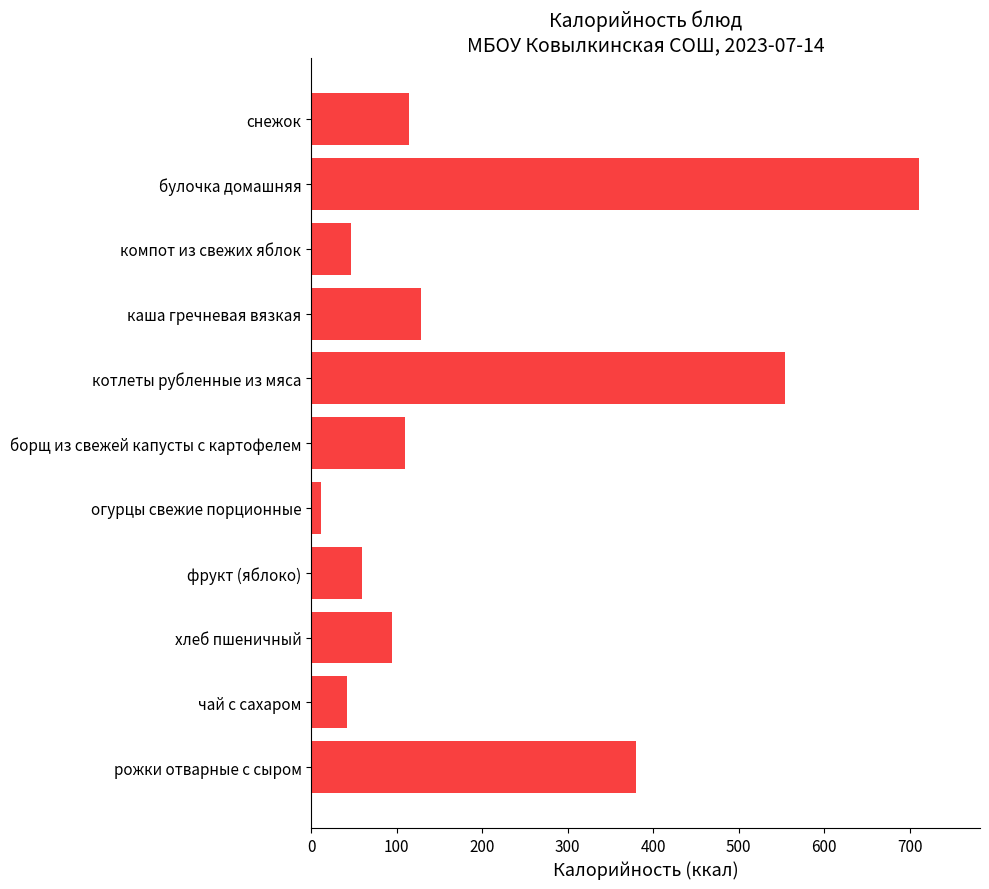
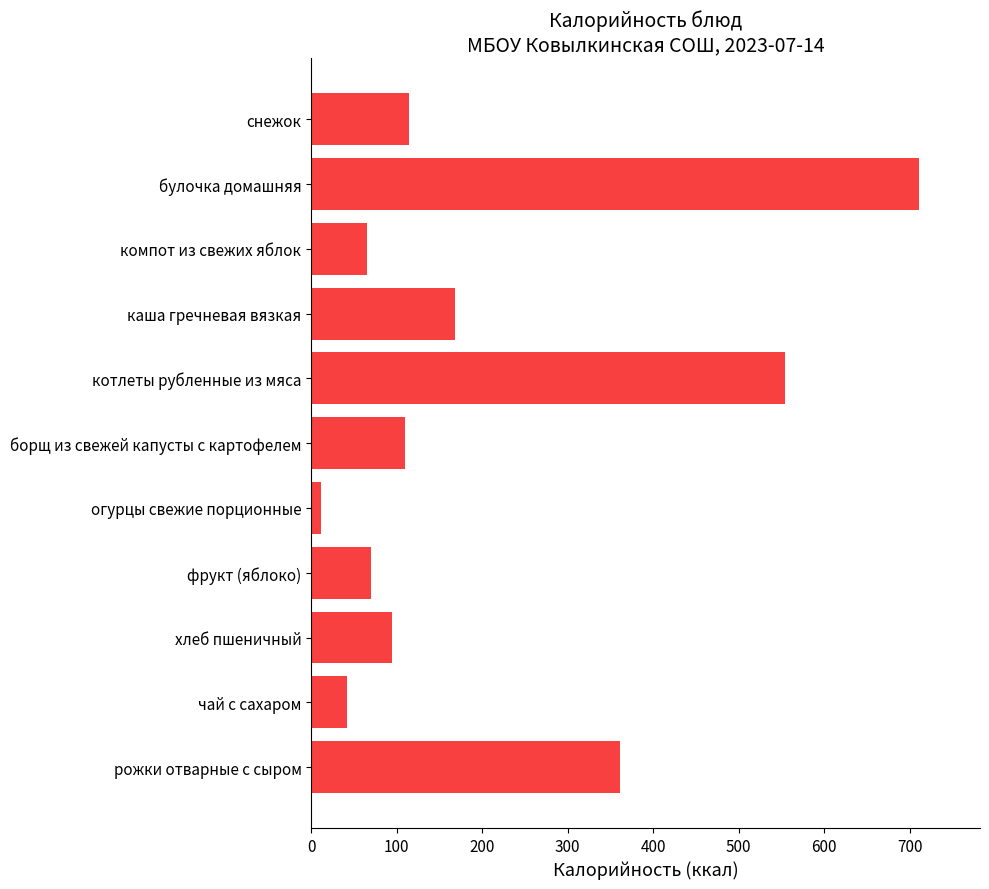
  {
    "снежок": 110,
    "булочка домашняя": 710,
-   "компот из свежих яблок": 50,
-   "каша гречневая вязкая": 130,
+   "компот из свежих яблок": 60,
+   "каша гречневая вязкая": 170,
    "котлеты рубленные из мяса": 550,
    "борщ из свежей капусты с картофелем": 110,
    "огурцы свежие порционные": 10,
-   "фрукт (яблоко)": 60,
+   "фрукт (яблоко)": 70,
    "хлеб пшеничный": 90,
    "чай с сахаром": 40,
-   "рожки отварные с сыром": 380
+   "рожки отварные с сыром": 360
  }
